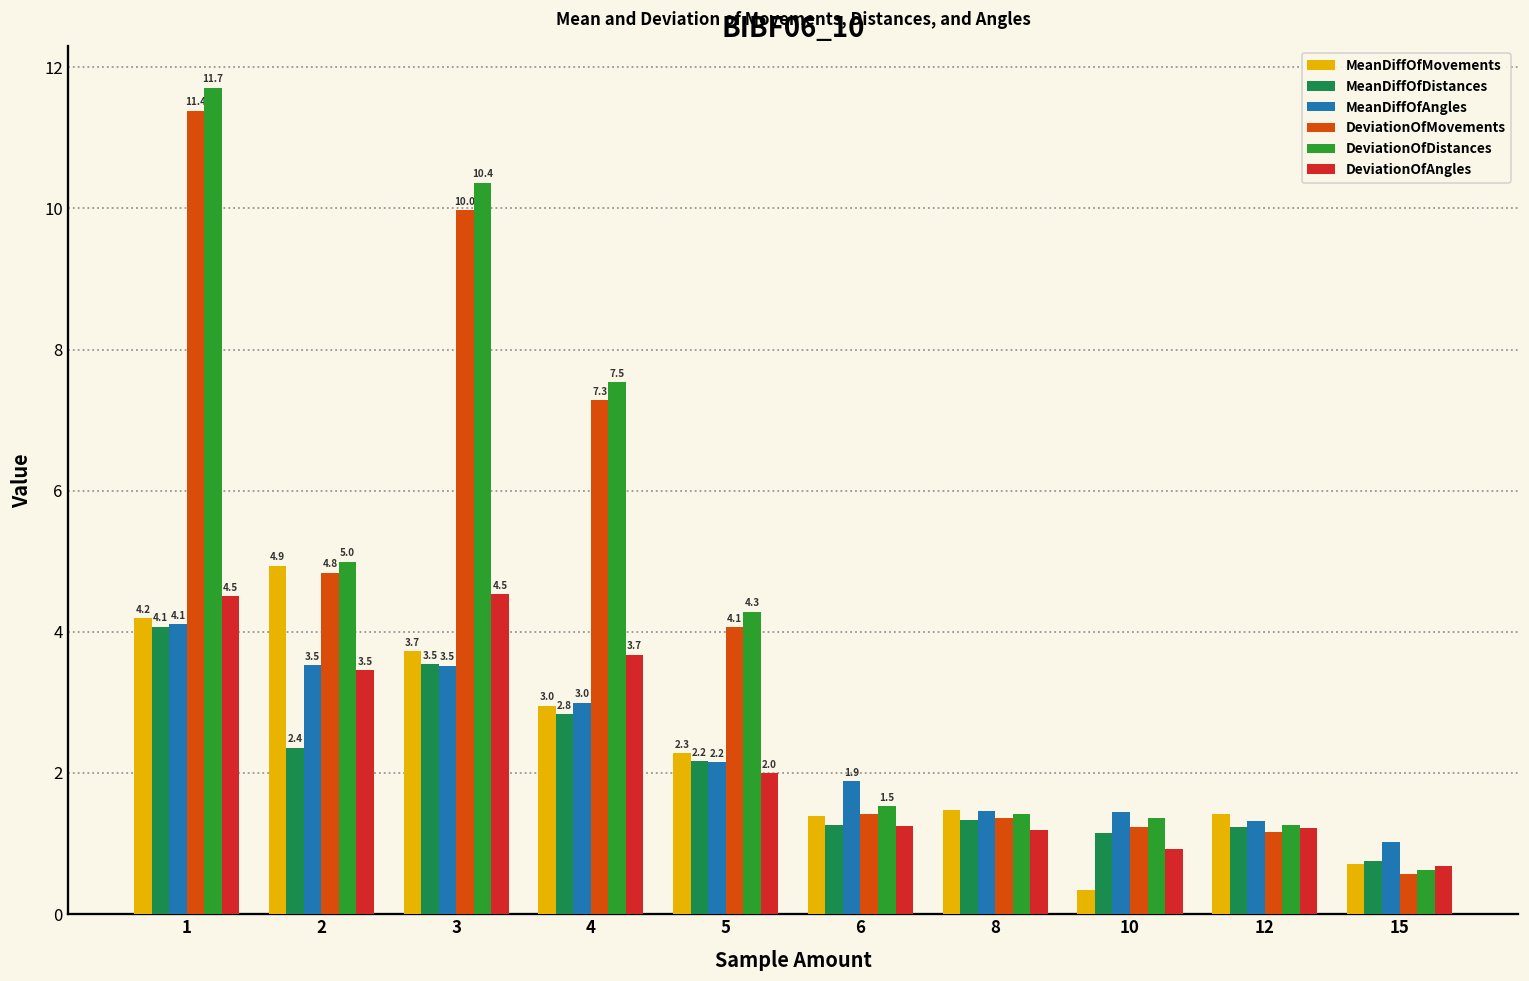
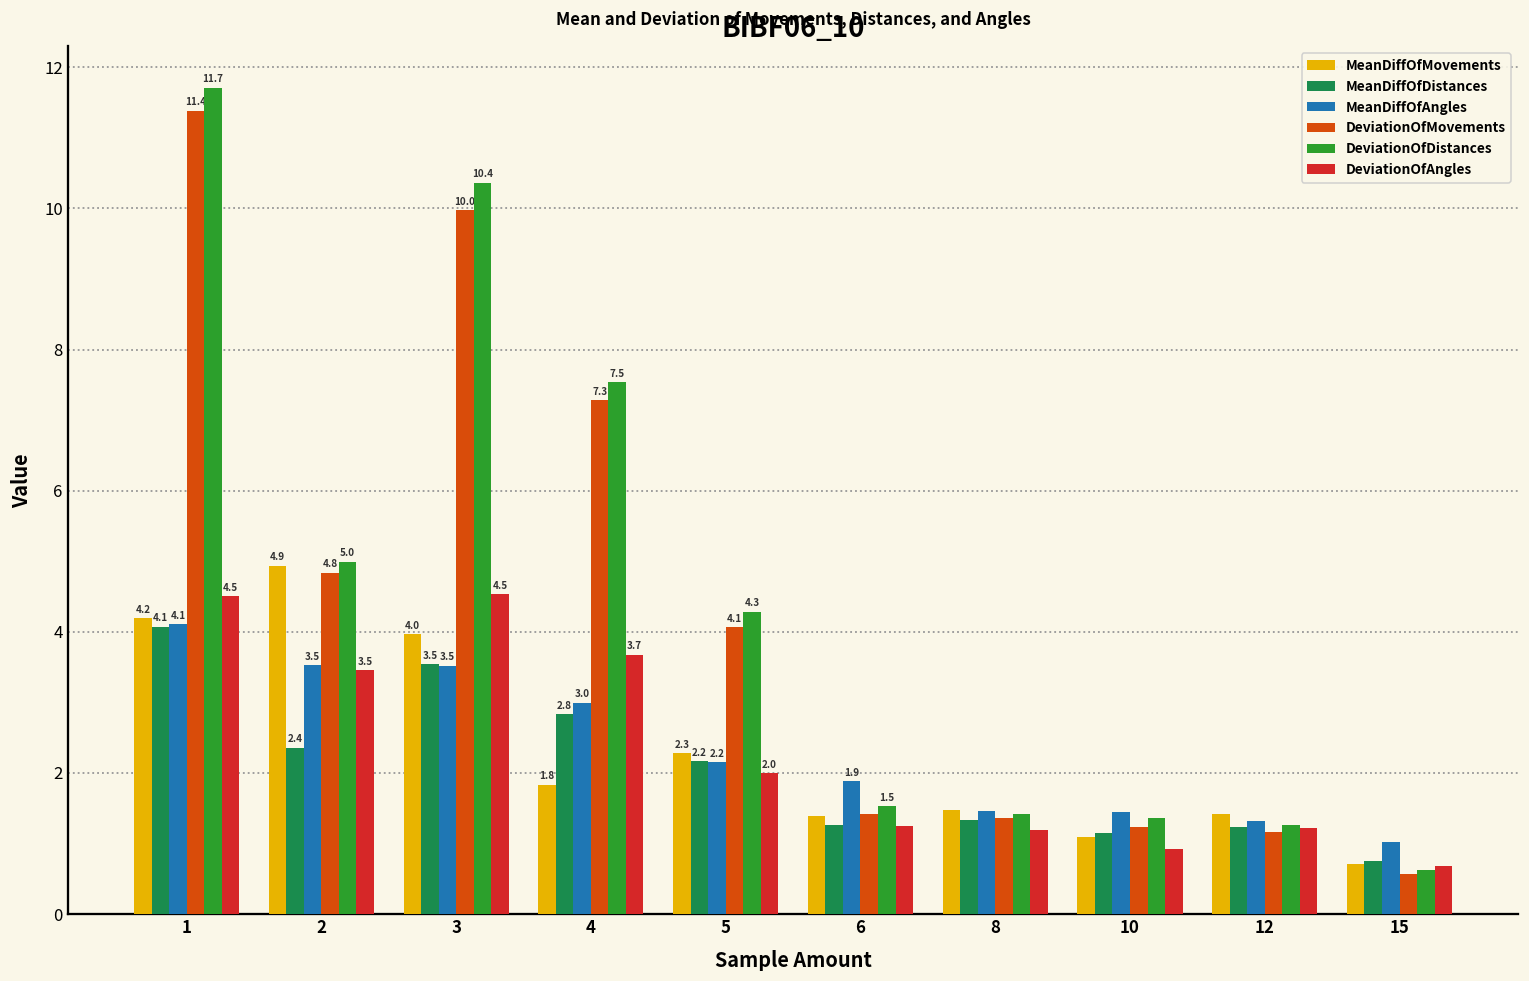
  {
    "MeanDiffOfMovements": {
      "1": 4.2,
      "2": 4.9,
-     "3": 3.7,
-     "4": 3.0,
+     "3": 4.0,
+     "4": 1.8,
      "5": 2.3,
-     "10": 0.3
+     "10": 1.1
    },
    "MeanDiffOfAngles": {
      "1": 4.1,
      "2": 3.5,
      "3": 3.5,
      "4": 3.0,
      "5": 2.2,
      "6": 1.9
    }
  }
